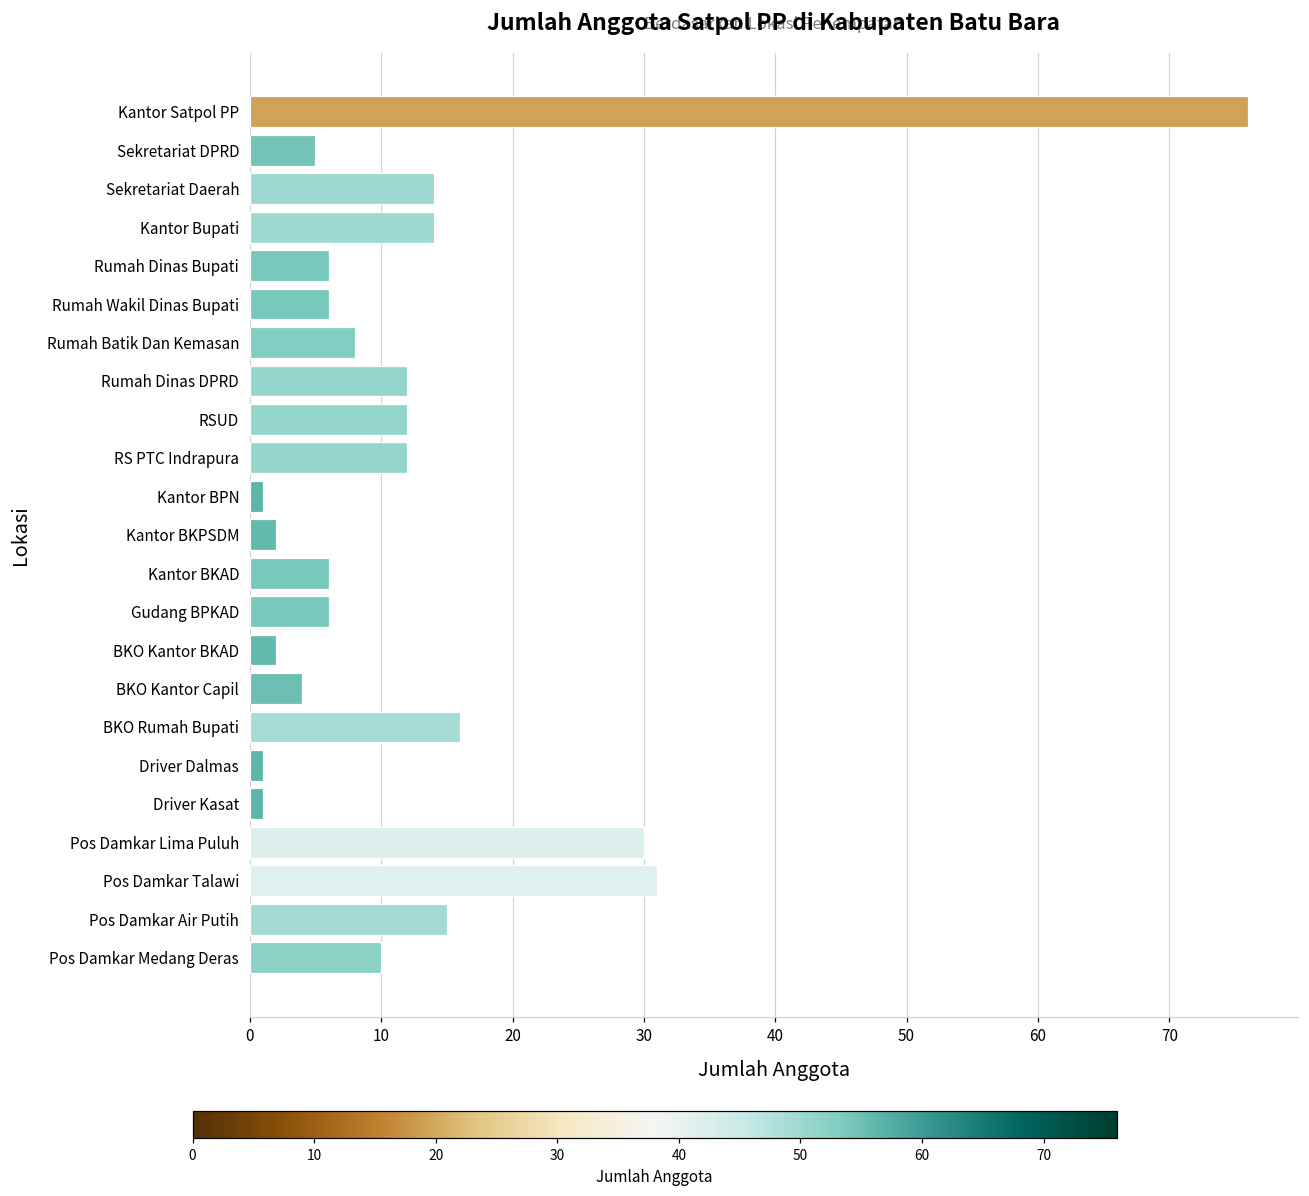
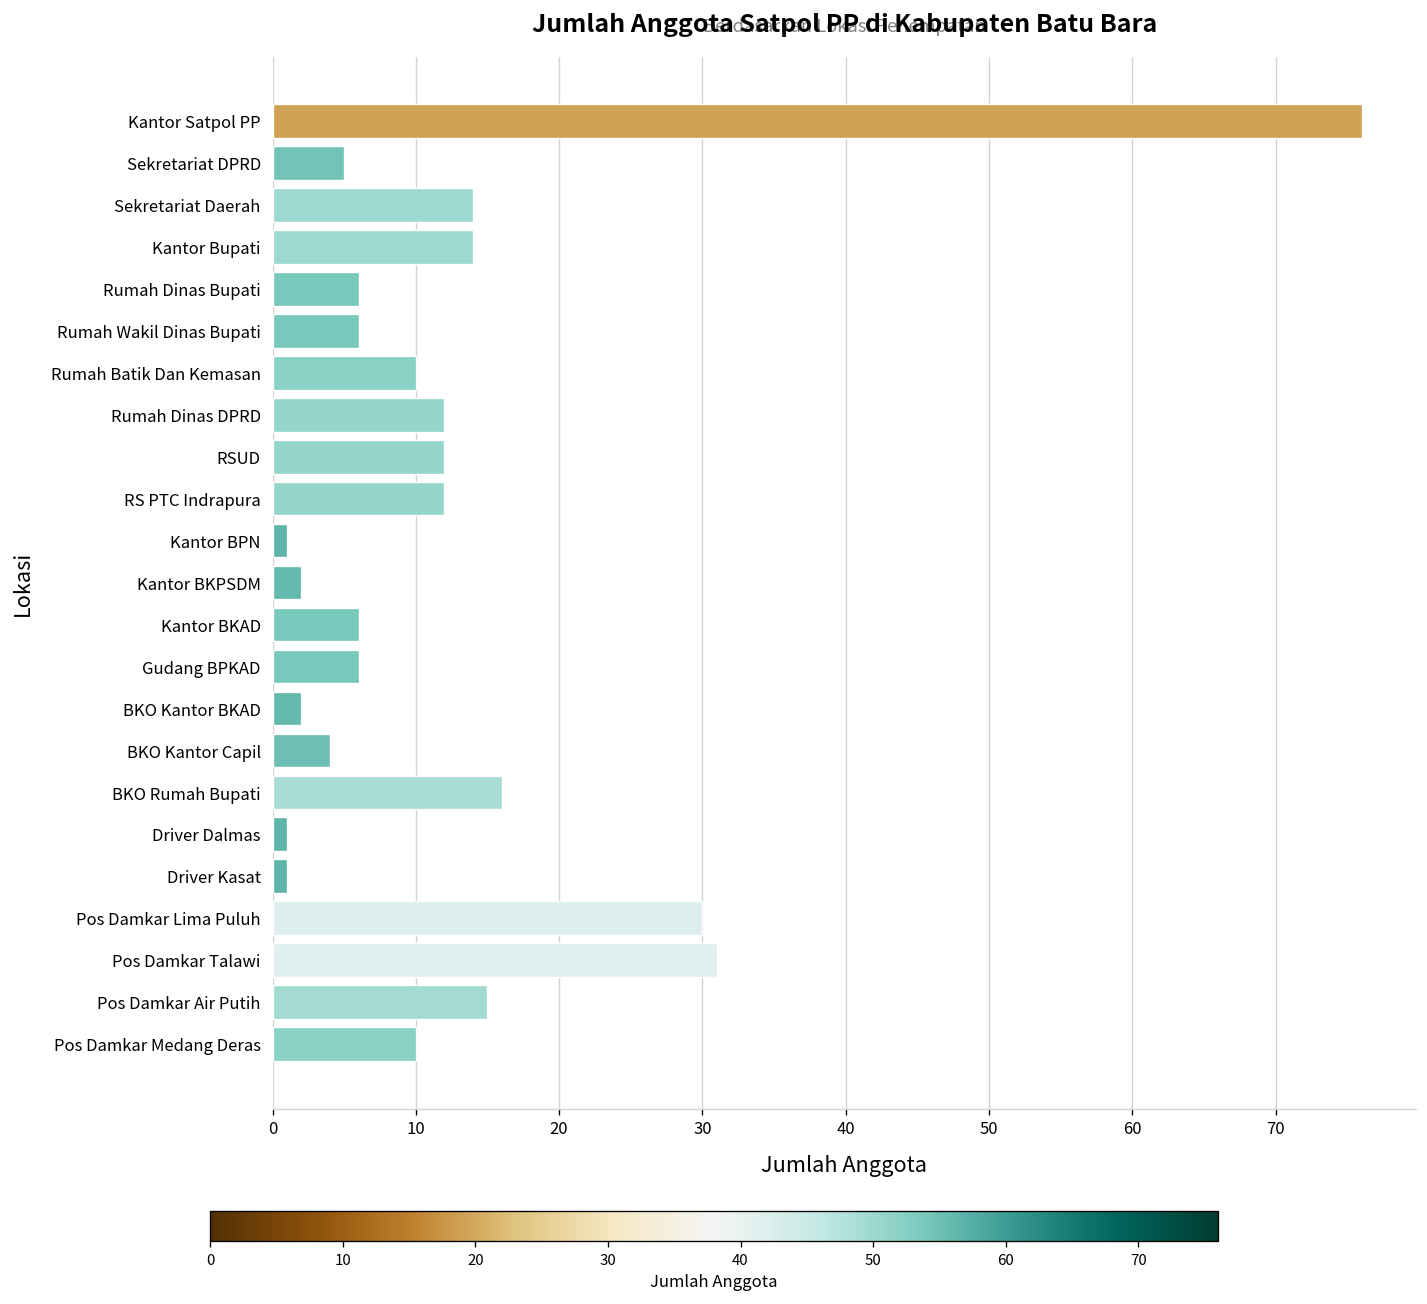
  {
    "Kantor Satpol PP": 76,
    "Sekretariat DPRD": 5,
    "Sekretariat Daerah": 14,
    "Kantor Bupati": 14,
    "Rumah Dinas Bupati": 6,
    "Rumah Wakil Dinas Bupati": 6,
-   "Rumah Batik Dan Kemasan": 8,
+   "Rumah Batik Dan Kemasan": 10,
    "Rumah Dinas DPRD": 12,
    "RSUD": 12,
    "RS PTC Indrapura": 12,
    "Kantor BPN": 1,
    "Kantor BKPSDM": 2,
    "Kantor BKAD": 6,
    "Gudang BPKAD": 6,
    "BKO Kantor BKAD": 2,
    "BKO Kantor Capil": 4,
    "BKO Rumah Bupati": 16,
    "Driver Dalmas": 1,
    "Driver Kasat": 1,
    "Pos Damkar Lima Puluh": 30,
    "Pos Damkar Talawi": 31,
    "Pos Damkar Air Putih": 15,
    "Pos Damkar Medang Deras": 10
  }
